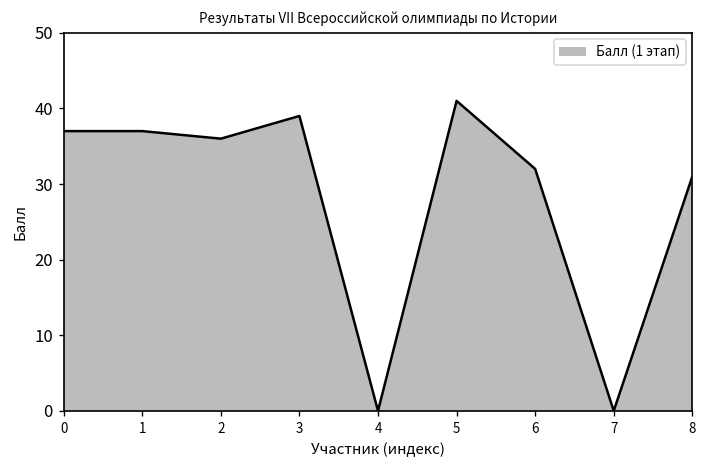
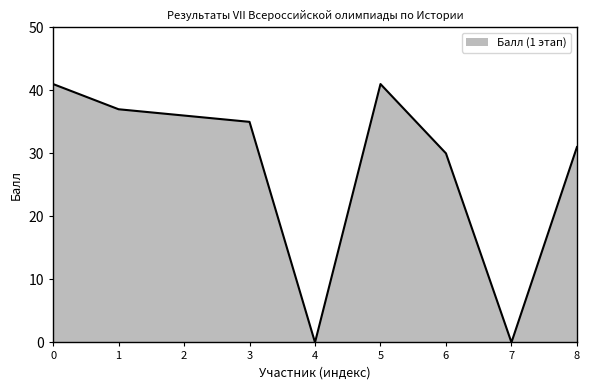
  {
-   "0": 37,
+   "0": 41,
    "1": 37,
    "2": 36,
-   "3": 39,
+   "3": 35,
    "4": 0,
    "5": 41,
-   "6": 32,
+   "6": 30,
    "7": 0,
    "8": 31
  }
